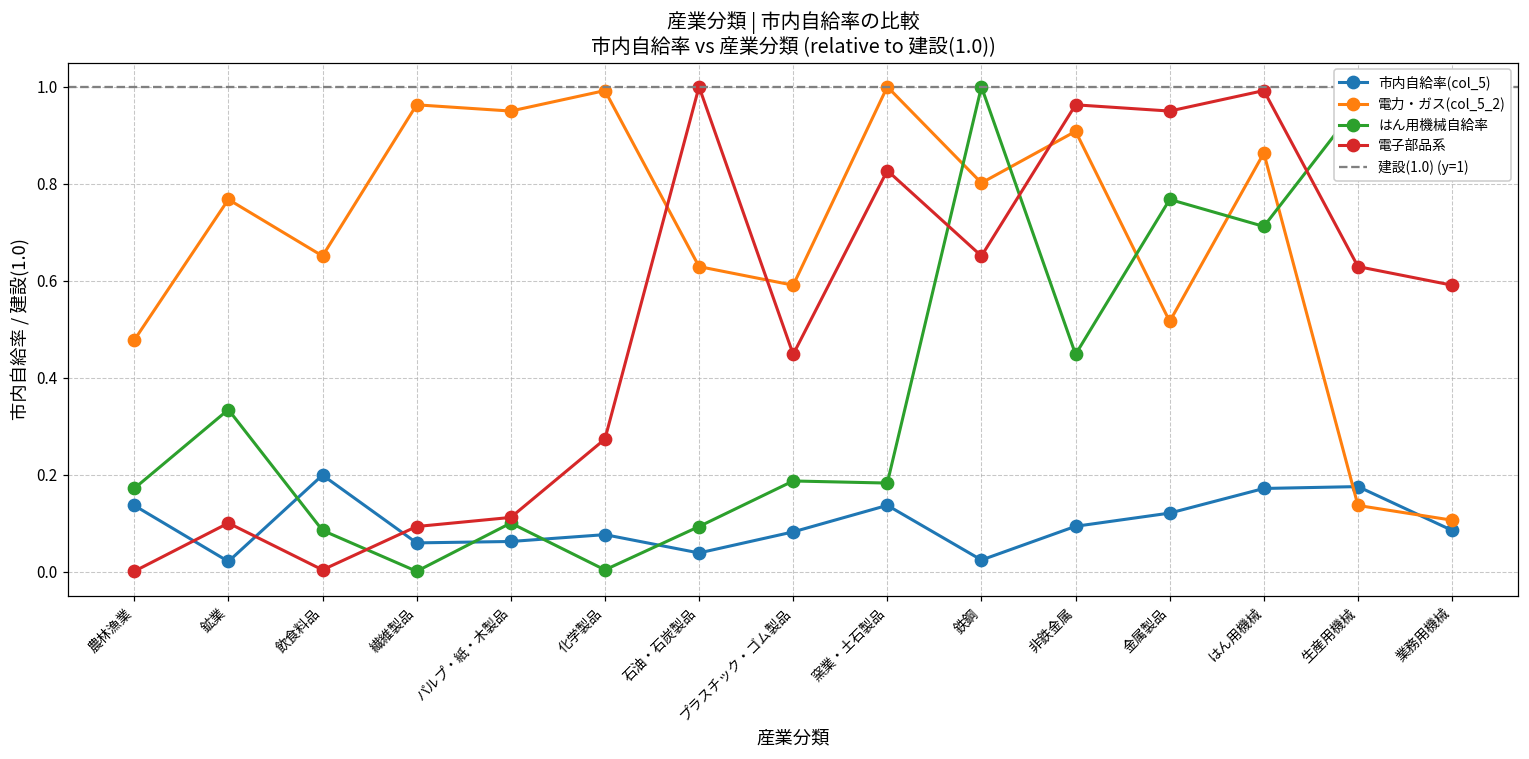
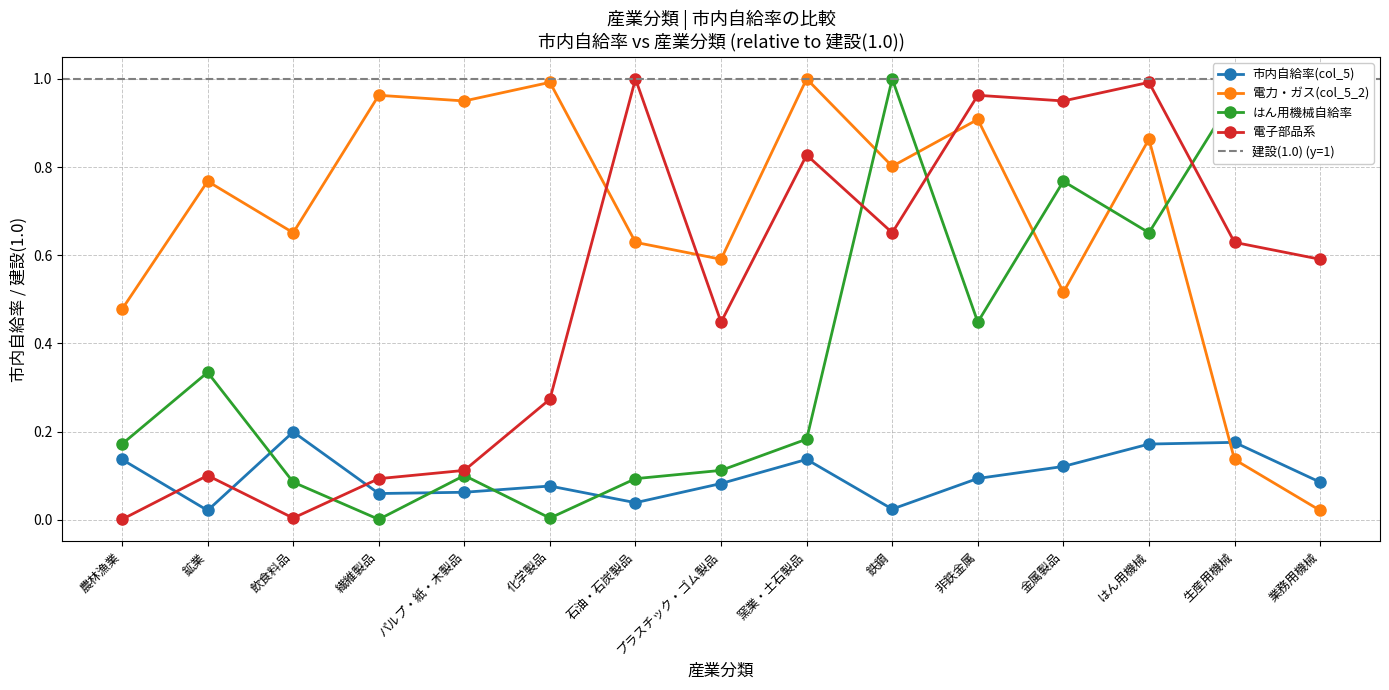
  {
    "市内自給率(col_5)": {
      "農林漁業": 0.14,
      "鉱業": 0.02,
      "飲食料品": 0.20,
      "繊維製品": 0.06,
      "パルプ・紙・木製品": 0.06,
      "化学製品": 0.08,
      "石油・石炭製品": 0.04,
      "プラスチック・ゴム製品": 0.08,
      "窯業・土石製品": 0.14,
      "鉄鋼": 0.02,
      "非鉄金属": 0.09,
      "金属製品": 0.12,
      "はん用機械": 0.17,
      "生産用機械": 0.18,
      "業務用機械": 0.09
    },
    "電力・ガス(col_5_2)": {
      "農林漁業": 0.48,
      "鉱業": 0.77,
      "飲食料品": 0.65,
      "繊維製品": 0.96,
      "パルプ・紙・木製品": 0.95,
      "化学製品": 0.99,
      "石油・石炭製品": 0.63,
      "プラスチック・ゴム製品": 0.59,
      "窯業・土石製品": 1.00,
      "鉄鋼": 0.80,
      "非鉄金属": 0.91,
      "金属製品": 0.52,
      "はん用機械": 0.86,
      "生産用機械": 0.14,
-     "業務用機械": 0.11
+     "業務用機械": 0.02
    },
    "はん用機械自給率": {
      "農林漁業": 0.17,
      "鉱業": 0.33,
      "飲食料品": 0.09,
      "繊維製品": 0.00,
      "パルプ・紙・木製品": 0.10,
      "化学製品": 0.00,
      "石油・石炭製品": 0.09,
-     "プラスチック・ゴム製品": 0.19,
+     "プラスチック・ゴム製品": 0.11,
      "窯業・土石製品": 0.18,
      "鉄鋼": 1.00,
      "非鉄金属": 0.45,
      "金属製品": 0.77,
-     "はん用機械": 0.71
+     "はん用機械": 0.65
    },
    "電子部品系": {
      "農林漁業": 0.00,
      "鉱業": 0.10,
      "飲食料品": 0.00,
      "繊維製品": 0.09,
      "パルプ・紙・木製品": 0.11,
      "化学製品": 0.27,
      "石油・石炭製品": 1.00,
      "プラスチック・ゴム製品": 0.45,
      "窯業・土石製品": 0.83,
      "鉄鋼": 0.65,
      "非鉄金属": 0.96,
      "金属製品": 0.95,
      "はん用機械": 0.99,
      "生産用機械": 0.63,
      "業務用機械": 0.59
    }
  }
